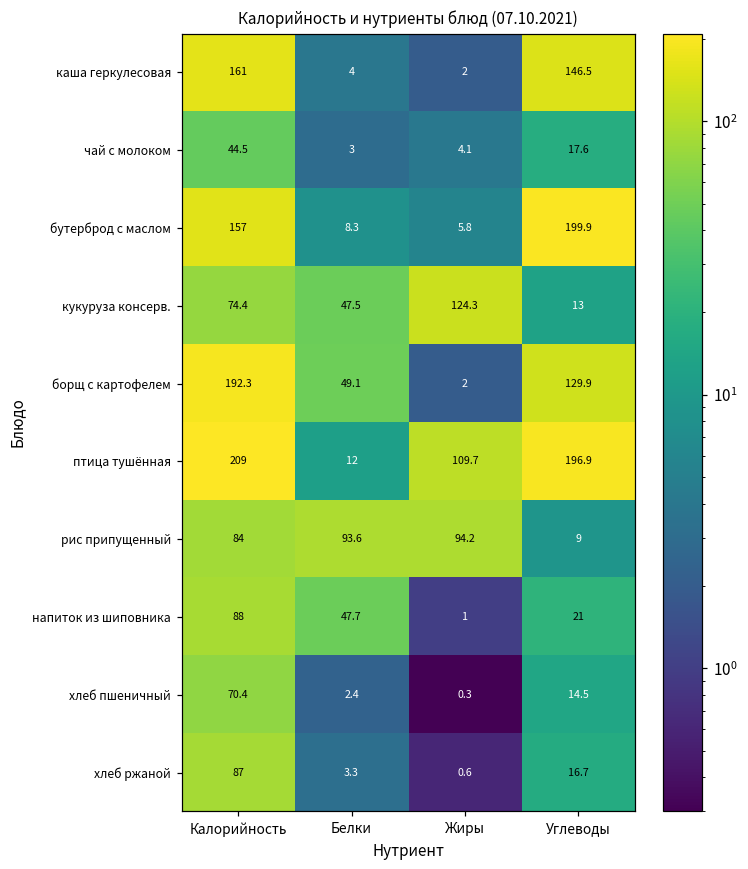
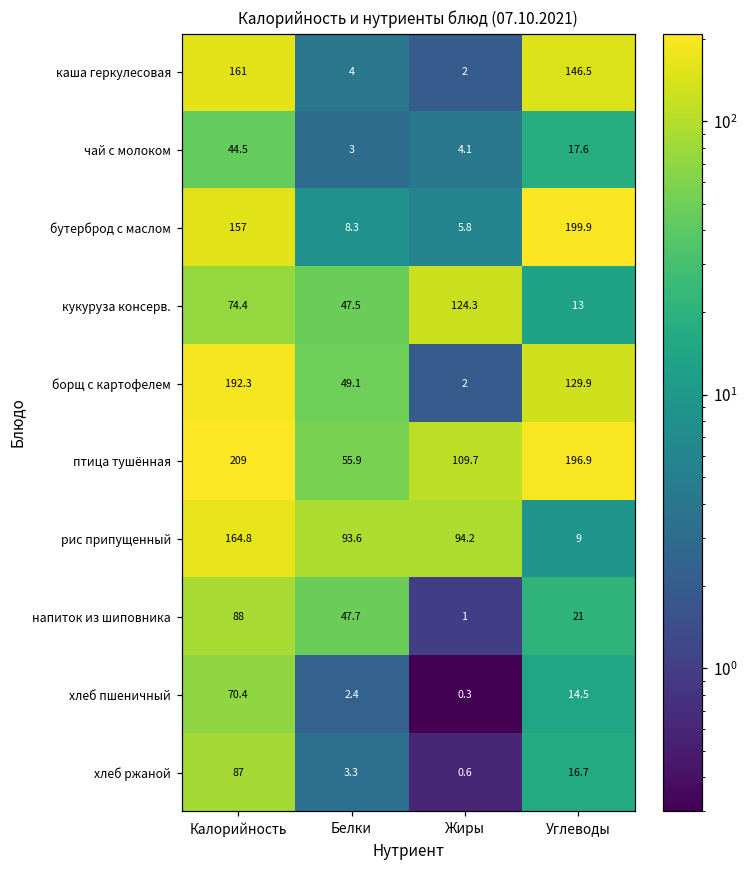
  {
    "каша геркулесовая": {
      "Калорийность": 161,
      "Белки": 4,
      "Жиры": 2,
      "Углеводы": 146.5
    },
    "чай с молоком": {
      "Калорийность": 44.5,
      "Белки": 3,
      "Жиры": 4.1,
      "Углеводы": 17.6
    },
    "бутерброд с маслом": {
      "Калорийность": 157,
      "Белки": 8.3,
      "Жиры": 5.8,
      "Углеводы": 199.9
    },
    "кукуруза консерв.": {
      "Калорийность": 74.4,
      "Белки": 47.5,
      "Жиры": 124.3,
      "Углеводы": 13
    },
    "борщ с картофелем": {
      "Калорийность": 192.3,
      "Белки": 49.1,
      "Жиры": 2,
      "Углеводы": 129.9
    },
    "птица тушённая": {
      "Калорийность": 209,
-     "Белки": 12,
+     "Белки": 55.9,
      "Жиры": 109.7,
      "Углеводы": 196.9
    },
    "рис припущенный": {
-     "Калорийность": 84,
+     "Калорийность": 164.8,
      "Белки": 93.6,
      "Жиры": 94.2,
      "Углеводы": 9
    },
    "напиток из шиповника": {
      "Калорийность": 88,
      "Белки": 47.7,
      "Жиры": 1,
      "Углеводы": 21
    },
    "хлеб пшеничный": {
      "Калорийность": 70.4,
      "Белки": 2.4,
      "Жиры": 0.3,
      "Углеводы": 14.5
    },
    "хлеб ржаной": {
      "Калорийность": 87,
      "Белки": 3.3,
      "Жиры": 0.6,
      "Углеводы": 16.7
    }
  }
